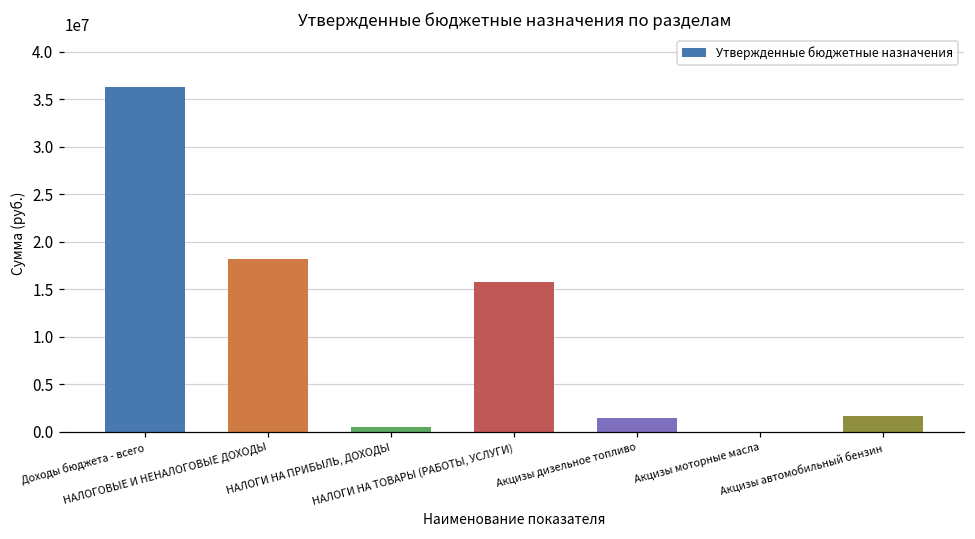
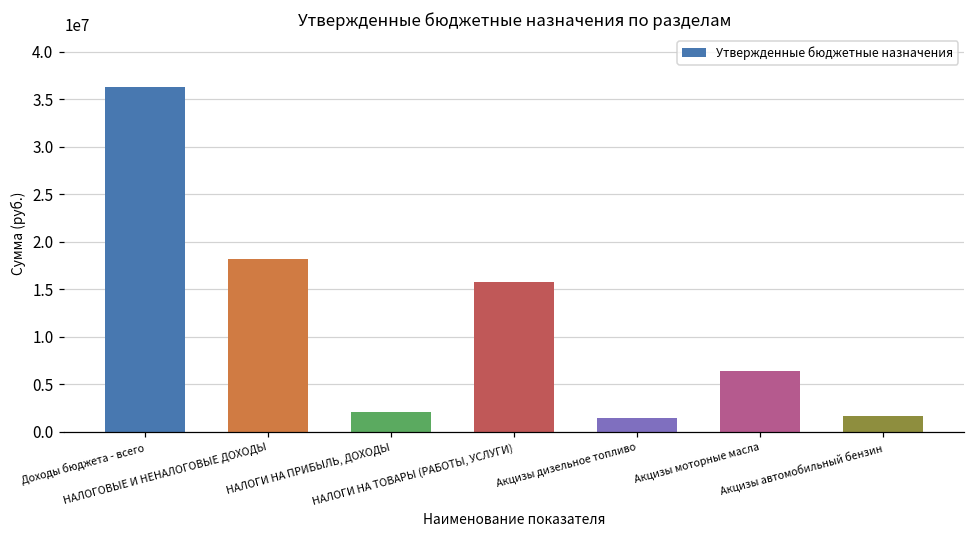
  {
    "Доходы бюджета - всего": 36000000,
    "НАЛОГОВЫЕ И НЕНАЛОГОВЫЕ ДОХОДЫ": 18000000,
-   "НАЛОГИ НА ПРИБЫЛЬ, ДОХОДЫ": 0,
+   "НАЛОГИ НА ПРИБЫЛЬ, ДОХОДЫ": 2000000,
    "НАЛОГИ НА ТОВАРЫ (РАБОТЫ, УСЛУГИ)": 16000000,
    "Акцизы дизельное топливо": 1000000,
-   "Акцизы моторные масла": 0,
+   "Акцизы моторные масла": 6000000,
    "Акцизы автомобильный бензин": 2000000
  }
